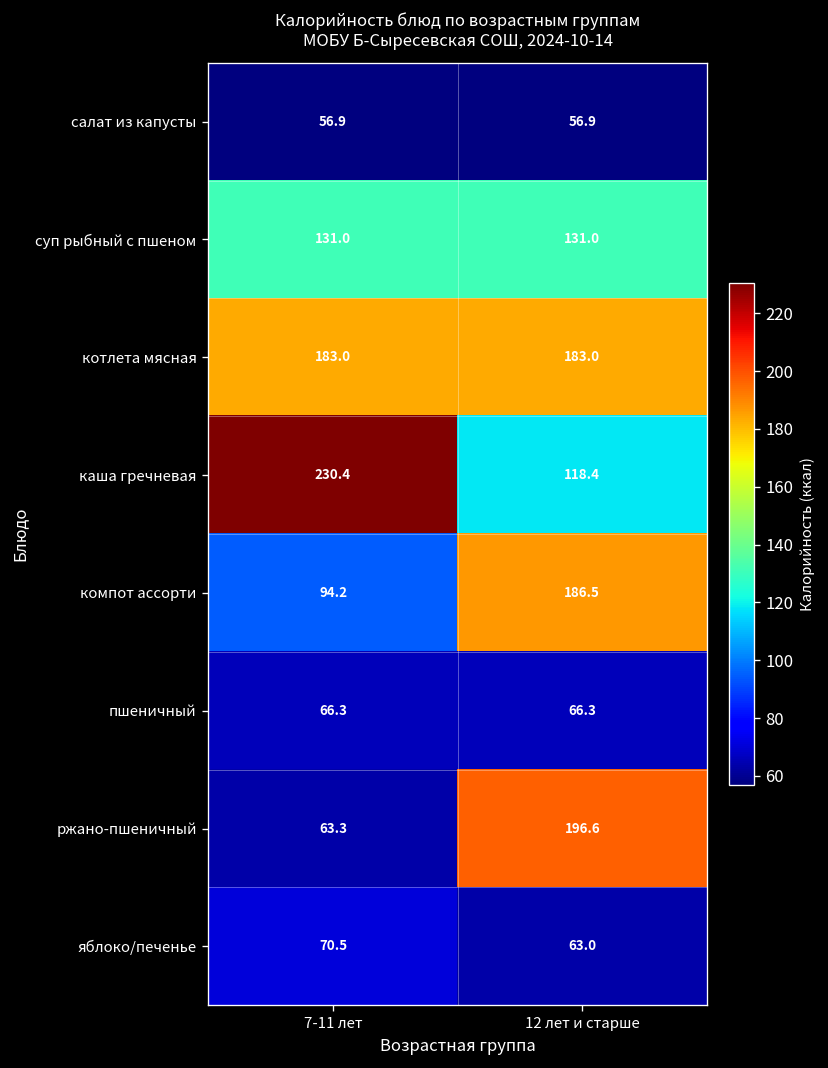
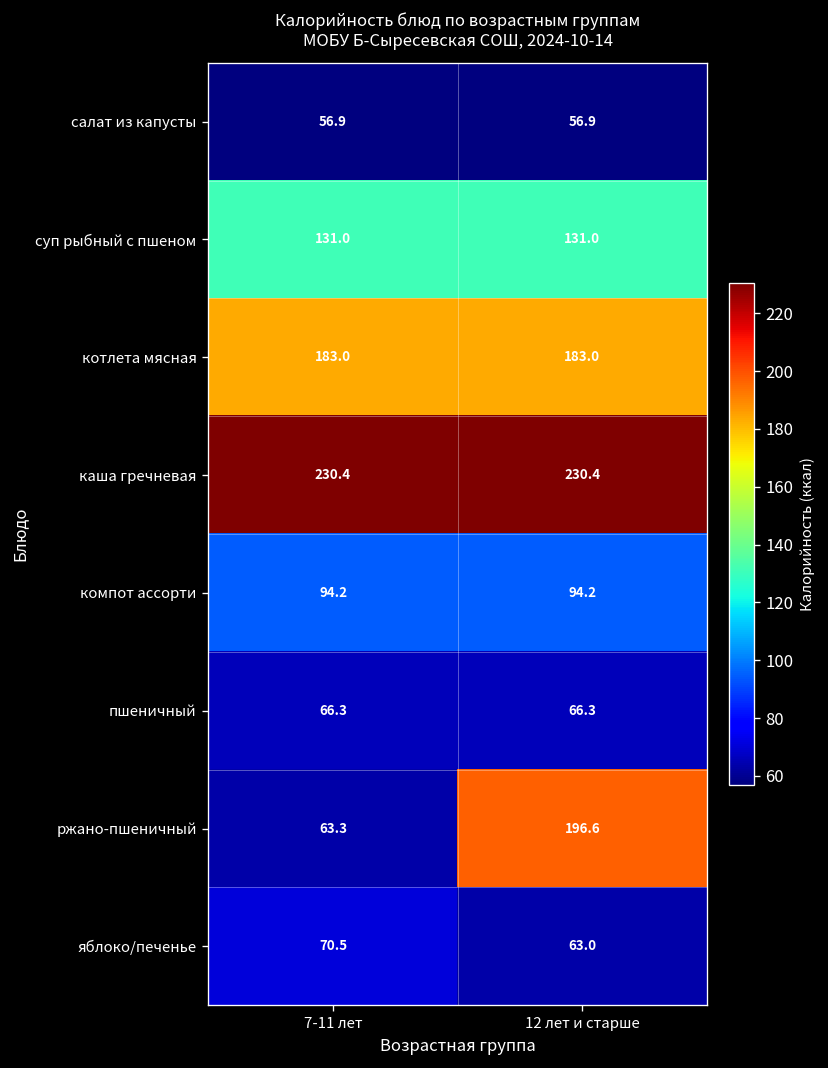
  {
    "салат из капусты": {
      "7-11 лет": 56.9,
      "12 лет и старше": 56.9
    },
    "суп рыбный с пшеном": {
      "7-11 лет": 131.0,
      "12 лет и старше": 131.0
    },
    "котлета мясная": {
      "7-11 лет": 183.0,
      "12 лет и старше": 183.0
    },
    "каша гречневая": {
      "7-11 лет": 230.4,
-     "12 лет и старше": 118.4
+     "12 лет и старше": 230.4
    },
    "компот ассорти": {
      "7-11 лет": 94.2,
-     "12 лет и старше": 186.5
+     "12 лет и старше": 94.2
    },
    "пшеничный": {
      "7-11 лет": 66.3,
      "12 лет и старше": 66.3
    },
    "ржано-пшеничный": {
      "7-11 лет": 63.3,
      "12 лет и старше": 196.6
    },
    "яблоко/печенье": {
      "7-11 лет": 70.5,
      "12 лет и старше": 63.0
    }
  }
